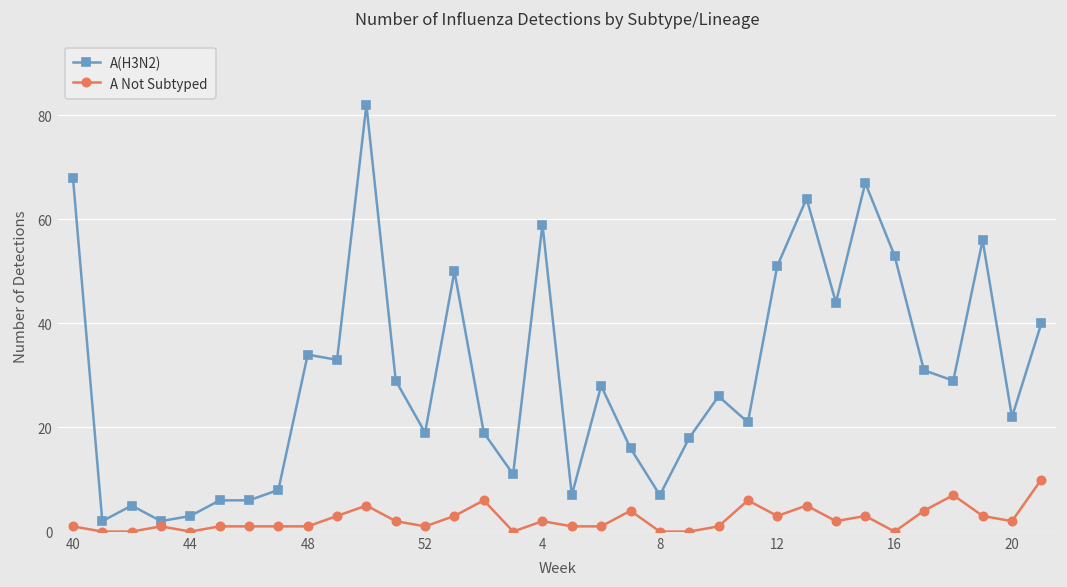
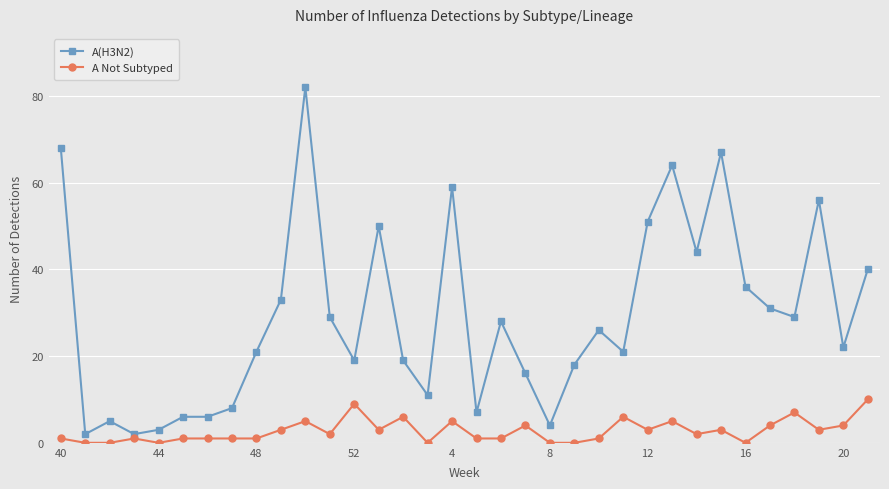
  {
    "A(H3N2)": {
      "40": 68,
      "44": 3,
-     "48": 34,
+     "48": 21,
      "52": 19,
      "4": 59,
-     "8": 7,
+     "8": 4,
      "12": 51,
-     "16": 53,
+     "16": 36,
      "20": 22
    },
    "A Not Subtyped": {
      "40": 1,
      "44": 0,
      "48": 1,
-     "52": 1,
-     "4": 2,
+     "52": 9,
+     "4": 5,
      "8": 0,
      "12": 3,
      "16": 0,
-     "20": 2
+     "20": 4
    }
  }
